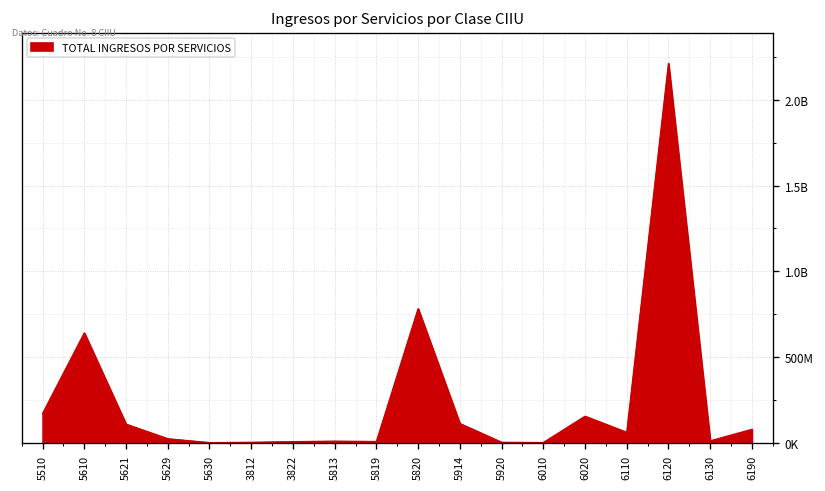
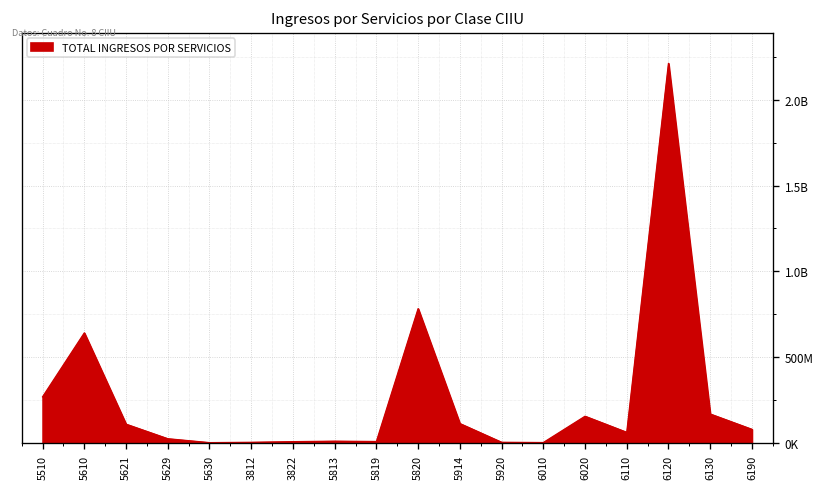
  {
-   "5510": 170000000,
+   "5510": 270000000,
    "5610": 640000000,
    "5621": 110000000,
    "5629": 20000000,
    "5630": 0,
    "3812": 0,
    "3822": 10000000,
    "5813": 10000000,
    "5819": 10000000,
    "5820": 780000000,
    "5914": 110000000,
    "5920": 0,
    "6010": 0,
    "6020": 160000000,
    "6110": 60000000,
    "6120": 2210000000,
-   "6130": 10000000,
+   "6130": 170000000,
    "6190": 80000000
  }
